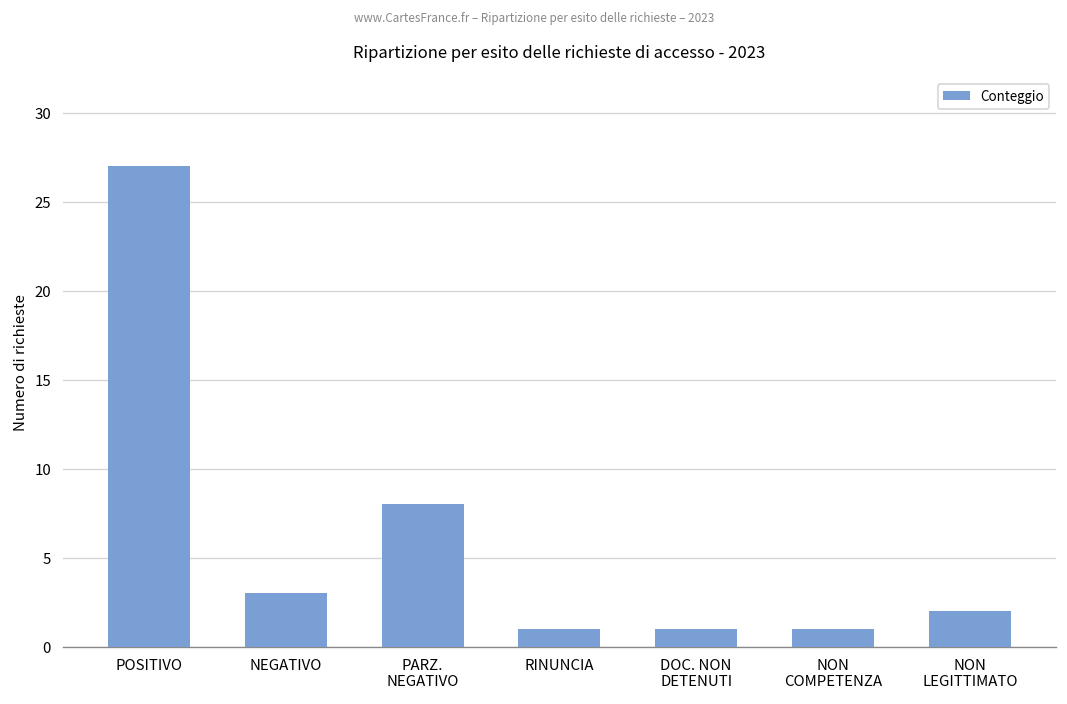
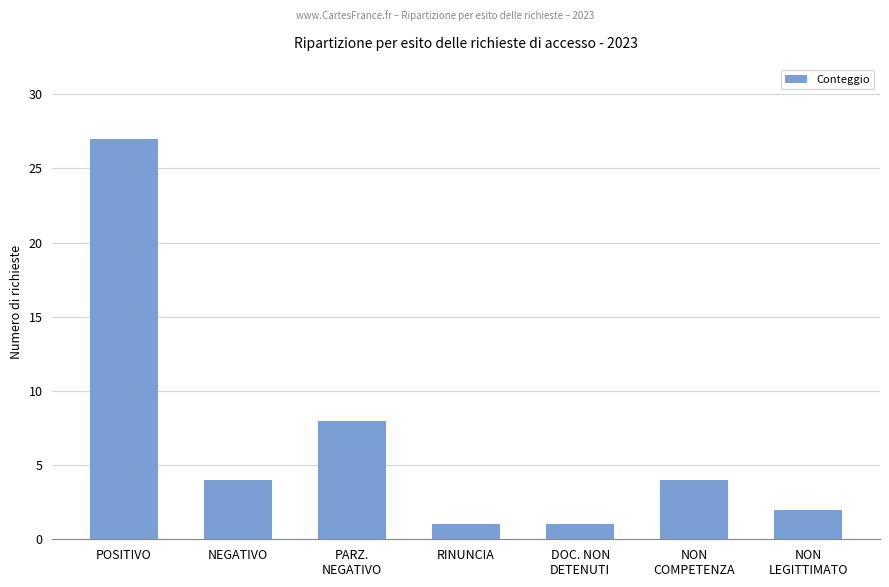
  {
    "POSITIVO": 27,
-   "NEGATIVO": 3,
+   "NEGATIVO": 4,
    "PARZ. NEGATIVO": 8,
    "RINUNCIA": 1,
    "DOC. NON DETENUTI": 1,
-   "NON COMPETENZA": 1,
+   "NON COMPETENZA": 4,
    "NON LEGITTIMATO": 2
  }
